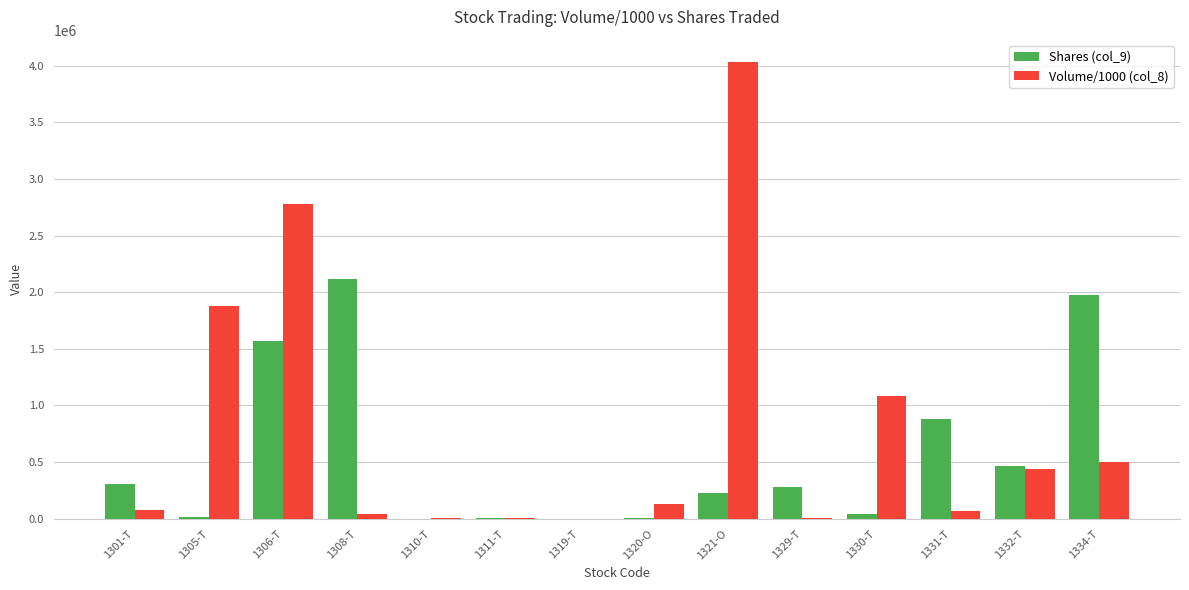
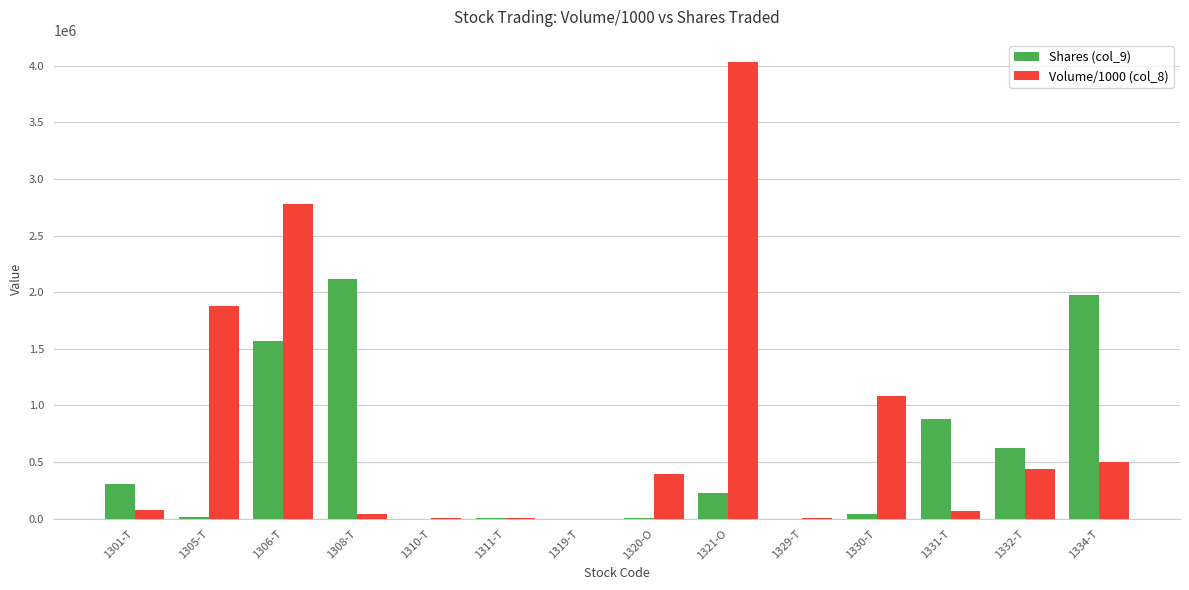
  {
    "Shares (col_9)": {
      "1301-T": 310000,
      "1306-T": 1570000,
      "1308-T": 2110000,
      "1321-O": 230000,
-     "1329-T": 280000,
+     "1329-T": 0,
      "1330-T": 50000,
      "1331-T": 880000,
-     "1332-T": 460000,
+     "1332-T": 630000,
      "1334-T": 1980000
    },
    "Volume/1000 (col_8)": {
      "1301-T": 80000,
      "1305-T": 1880000,
      "1306-T": 2780000,
      "1308-T": 40000,
-     "1320-O": 130000,
+     "1320-O": 390000,
      "1321-O": 4030000,
      "1330-T": 1080000,
      "1331-T": 70000,
      "1332-T": 440000,
      "1334-T": 500000
    }
  }
